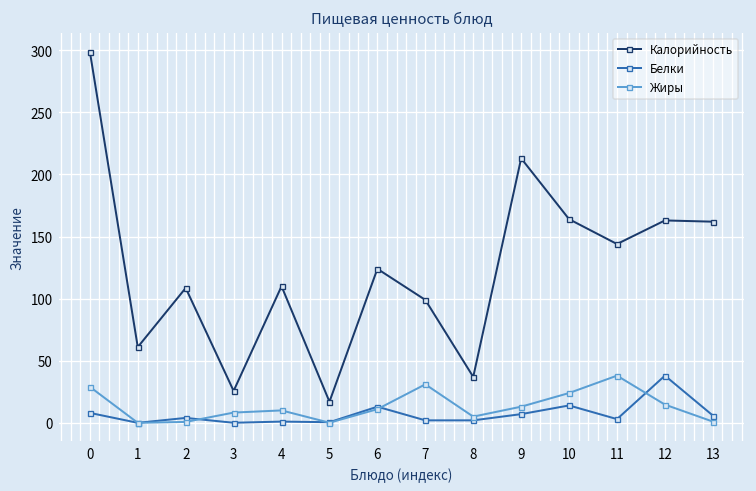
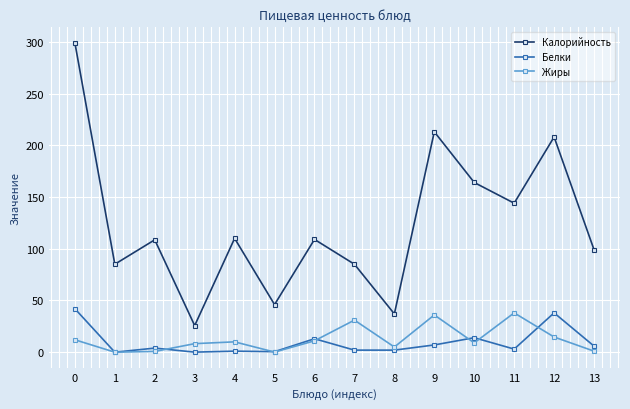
  {
    "Калорийность": {
      "0": 299,
-     "1": 61,
+     "1": 85,
      "2": 109,
      "3": 26,
      "4": 110,
-     "5": 17,
-     "6": 124,
-     "7": 99,
+     "5": 46,
+     "6": 109,
+     "7": 85,
      "8": 37,
      "9": 213,
      "10": 164,
      "11": 144,
-     "12": 163,
-     "13": 162
+     "12": 208,
+     "13": 99
    },
    "Белки": {
-     "0": 8,
+     "0": 42,
      "2": 4,
      "3": 0,
      "4": 1,
      "7": 2,
      "8": 2,
      "9": 7,
      "10": 14,
      "11": 3,
      "12": 38,
      "13": 6
    },
    "Жиры": {
-     "0": 29,
+     "0": 12,
      "2": 1,
      "3": 8,
      "4": 10,
      "7": 31,
      "8": 5,
-     "9": 13,
-     "10": 24,
+     "9": 36,
+     "10": 9,
      "11": 38,
      "12": 15,
      "13": 1
    }
  }
